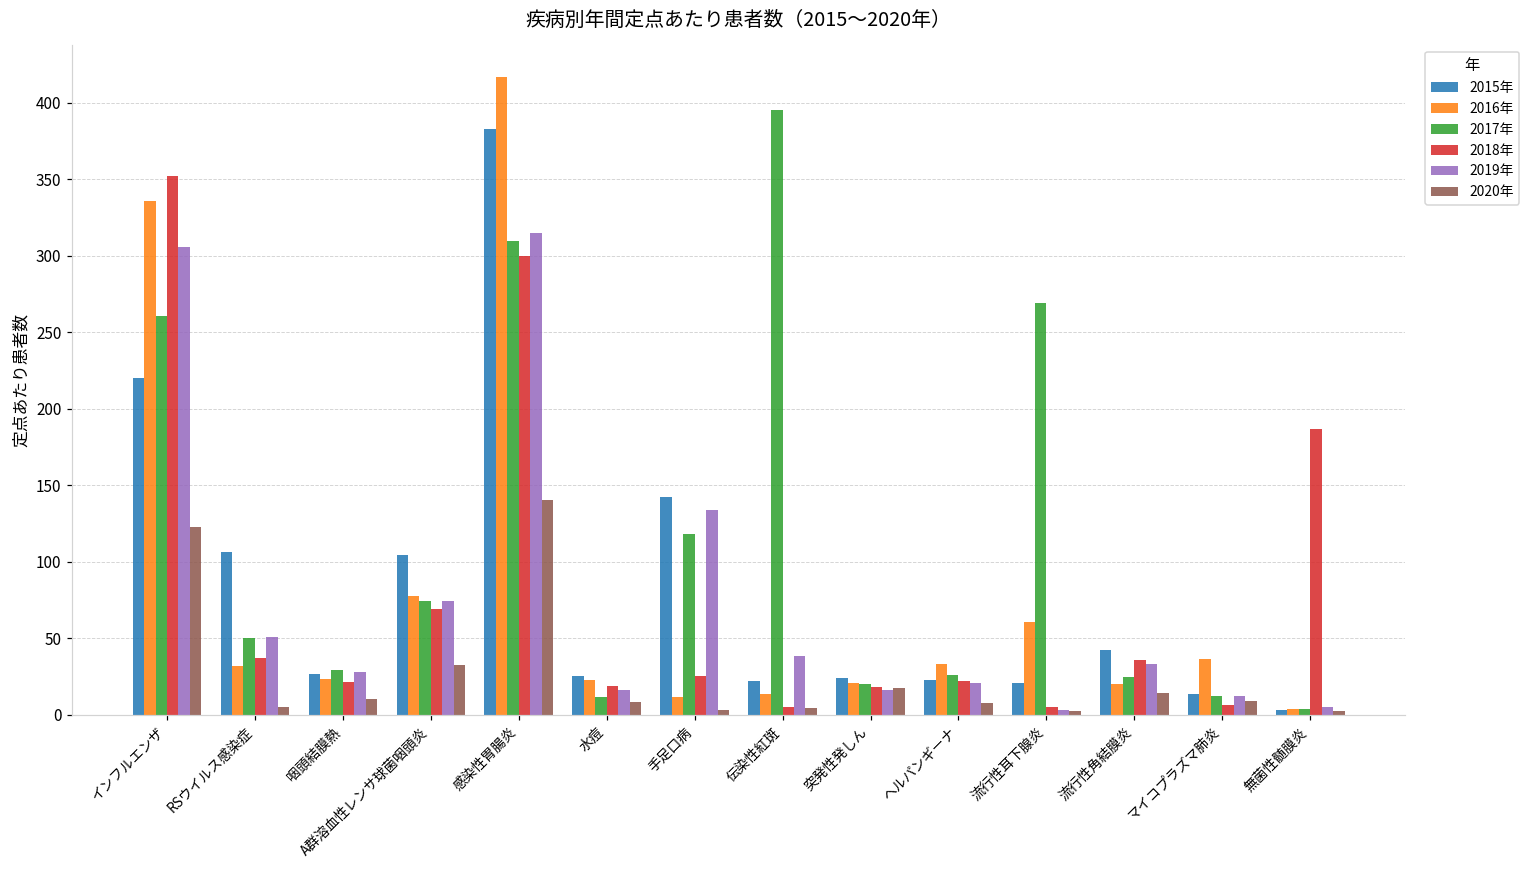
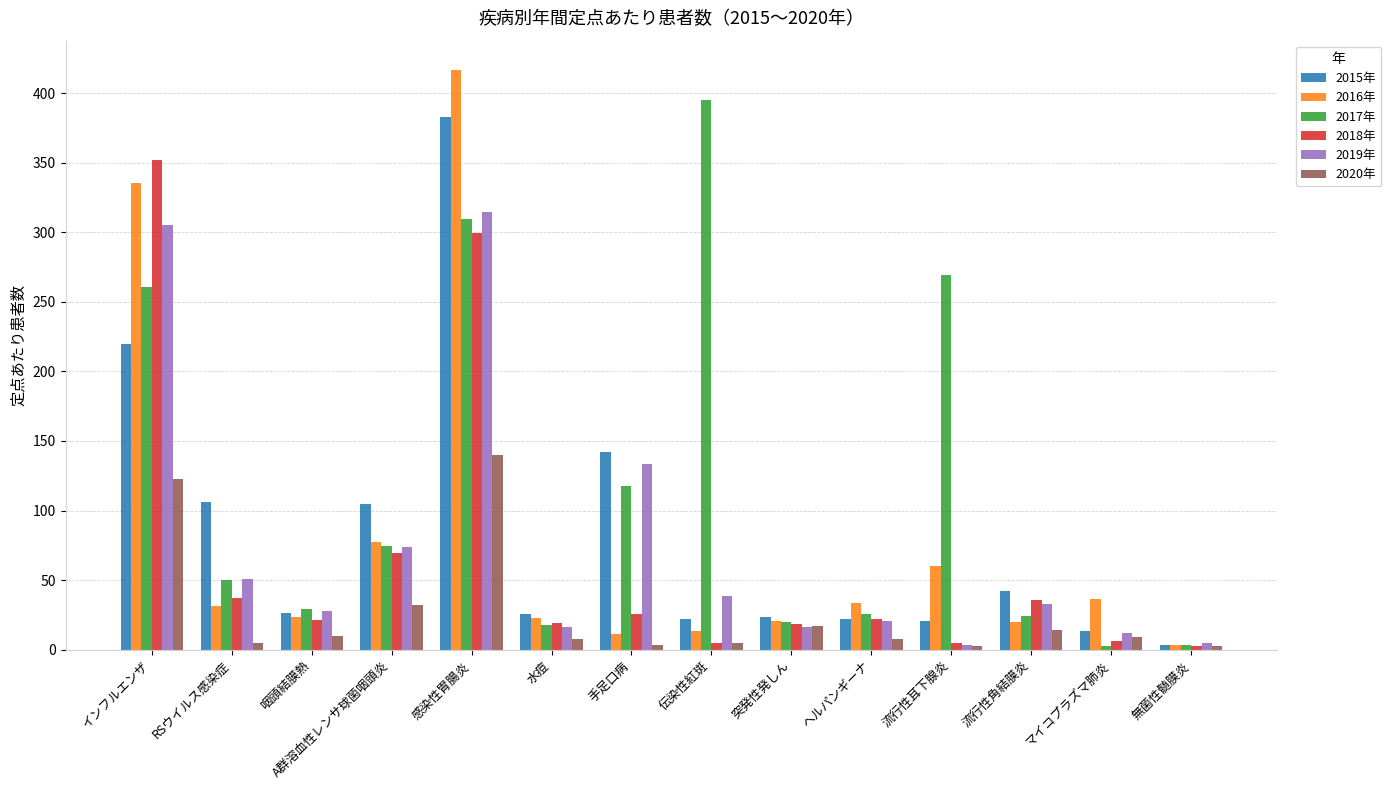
  {
    "2015年": {
      "インフルエンザ": 220,
      "RSウイルス感染症": 106,
      "咽頭結膜熱": 26,
      "A群溶血性レンサ球菌咽頭炎": 104,
      "感染性胃腸炎": 383,
      "水痘": 25,
      "手足口病": 142,
      "伝染性紅斑": 22,
      "突発性発しん": 24,
      "ヘルパンギーナ": 22,
      "流行性耳下腺炎": 20,
      "流行性角結膜炎": 42,
      "マイコプラズマ肺炎": 14,
      "無菌性髄膜炎": 3
    },
    "2016年": {
      "インフルエンザ": 335,
      "RSウイルス感染症": 32,
      "咽頭結膜熱": 23,
      "A群溶血性レンサ球菌咽頭炎": 77,
      "感染性胃腸炎": 417,
      "水痘": 22,
      "手足口病": 11,
      "伝染性紅斑": 13,
      "突発性発しん": 21,
      "ヘルパンギーナ": 33,
      "流行性耳下腺炎": 60,
      "流行性角結膜炎": 20,
      "マイコプラズマ肺炎": 36,
      "無菌性髄膜炎": 4
    },
    "2017年": {
      "インフルエンザ": 260,
      "RSウイルス感染症": 50,
      "咽頭結膜熱": 29,
      "A群溶血性レンサ球菌咽頭炎": 74,
      "感染性胃腸炎": 310,
-     "水痘": 11,
+     "水痘": 17,
      "手足口病": 118,
      "伝染性紅斑": 395,
      "突発性発しん": 20,
      "ヘルパンギーナ": 26,
      "流行性耳下腺炎": 269,
      "流行性角結膜炎": 25,
-     "マイコプラズマ肺炎": 12,
+     "マイコプラズマ肺炎": 3,
      "無菌性髄膜炎": 4
    },
    "2018年": {
      "インフルエンザ": 352,
      "RSウイルス感染症": 37,
      "咽頭結膜熱": 21,
      "A群溶血性レンサ球菌咽頭炎": 69,
      "感染性胃腸炎": 300,
      "水痘": 19,
      "手足口病": 25,
      "伝染性紅斑": 5,
      "突発性発しん": 18,
      "ヘルパンギーナ": 22,
      "流行性耳下腺炎": 5,
      "流行性角結膜炎": 36,
      "マイコプラズマ肺炎": 6,
-     "無菌性髄膜炎": 187
+     "無菌性髄膜炎": 2
    },
    "2019年": {
      "インフルエンザ": 306,
      "RSウイルス感染症": 51,
      "咽頭結膜熱": 28,
      "A群溶血性レンサ球菌咽頭炎": 74,
      "感染性胃腸炎": 315,
      "水痘": 16,
      "手足口病": 134,
      "伝染性紅斑": 39,
      "突発性発しん": 16,
      "ヘルパンギーナ": 20,
      "流行性耳下腺炎": 3,
      "流行性角結膜炎": 33,
      "マイコプラズマ肺炎": 12,
      "無菌性髄膜炎": 5
    },
    "2020年": {
      "インフルエンザ": 123,
      "RSウイルス感染症": 5,
      "咽頭結膜熱": 10,
      "A群溶血性レンサ球菌咽頭炎": 32,
      "感染性胃腸炎": 140,
      "水痘": 8,
      "手足口病": 3,
      "伝染性紅斑": 5,
      "突発性発しん": 17,
      "ヘルパンギーナ": 7,
      "流行性耳下腺炎": 2,
      "流行性角結膜炎": 14,
      "マイコプラズマ肺炎": 9,
      "無菌性髄膜炎": 3
    }
  }
